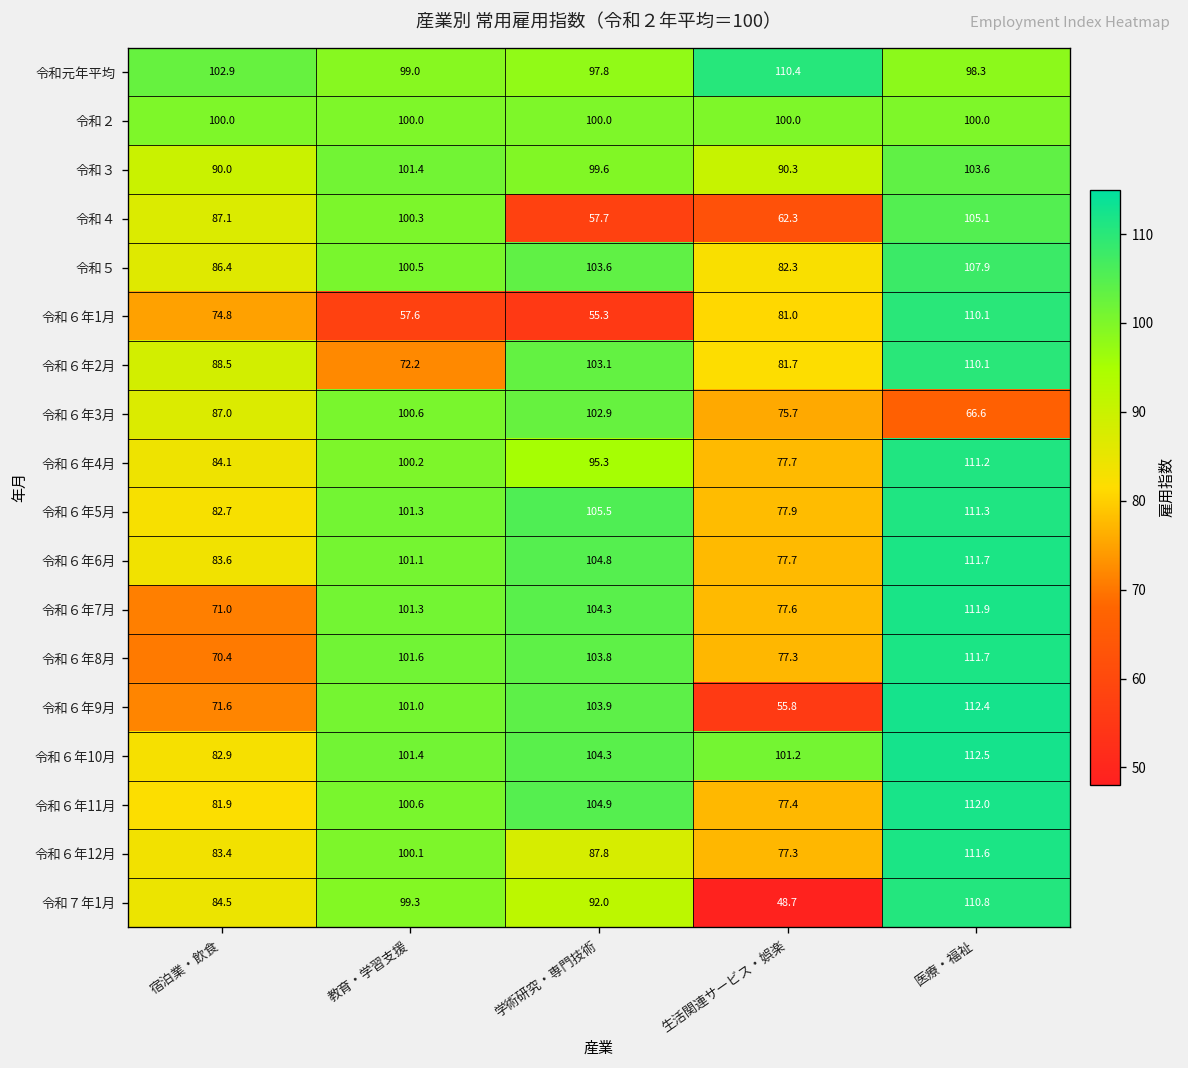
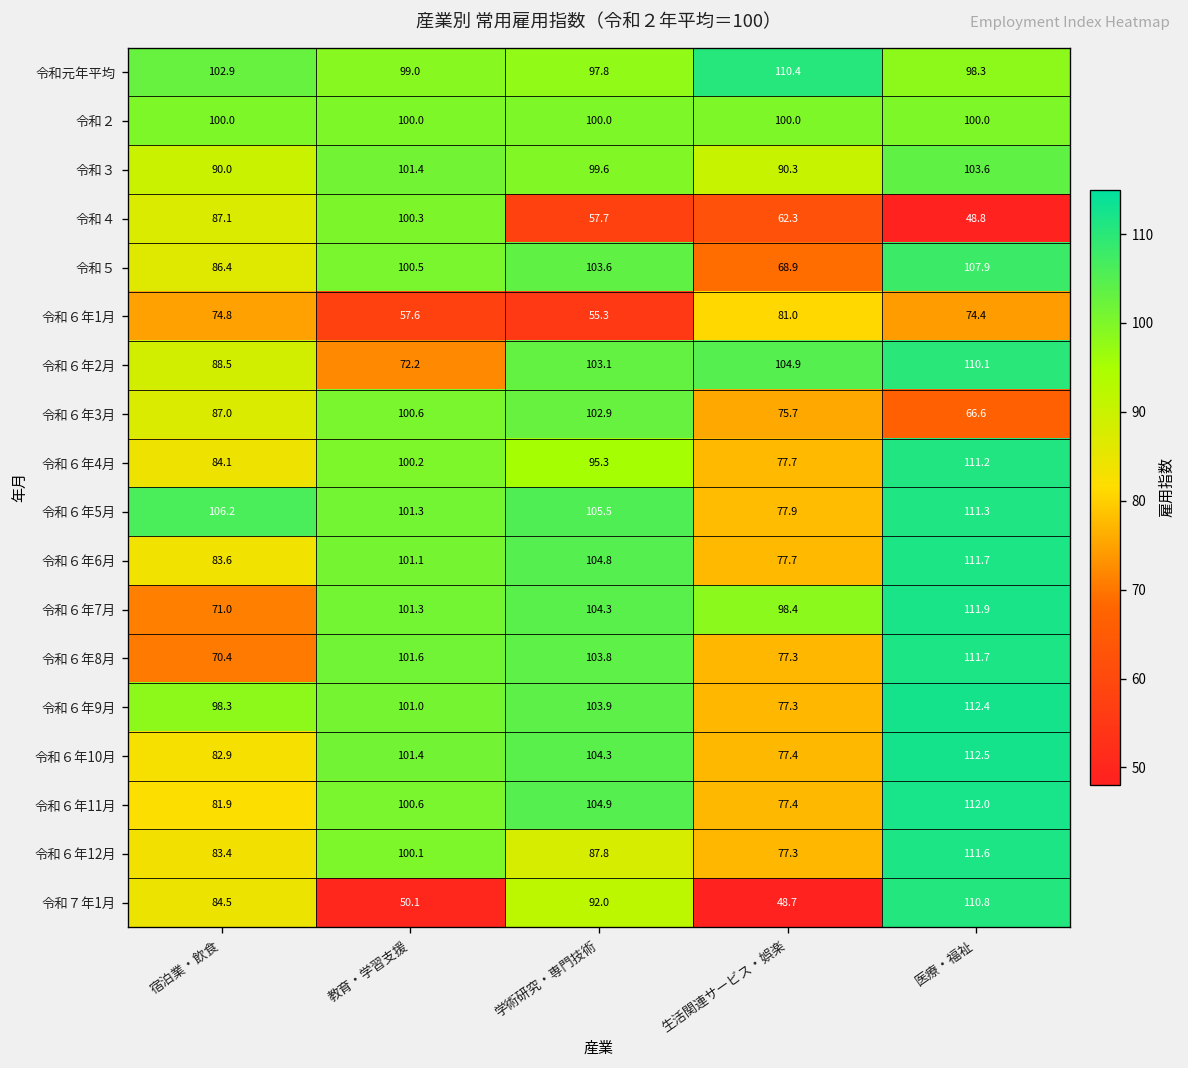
  {
    "令和元年平均": {
      "宿泊業・飲食": 102.9,
      "教育・学習支援": 99.0,
      "学術研究・専門技術": 97.8,
      "生活関連サービス・娯楽": 110.4,
      "医療・福祉": 98.3
    },
    "令和２": {
      "宿泊業・飲食": 100.0,
      "教育・学習支援": 100.0,
      "学術研究・専門技術": 100.0,
      "生活関連サービス・娯楽": 100.0,
      "医療・福祉": 100.0
    },
    "令和３": {
      "宿泊業・飲食": 90.0,
      "教育・学習支援": 101.4,
      "学術研究・専門技術": 99.6,
      "生活関連サービス・娯楽": 90.3,
      "医療・福祉": 103.6
    },
    "令和４": {
      "宿泊業・飲食": 87.1,
      "教育・学習支援": 100.3,
      "学術研究・専門技術": 57.7,
      "生活関連サービス・娯楽": 62.3,
-     "医療・福祉": 105.1
+     "医療・福祉": 48.8
    },
    "令和５": {
      "宿泊業・飲食": 86.4,
      "教育・学習支援": 100.5,
      "学術研究・専門技術": 103.6,
-     "生活関連サービス・娯楽": 82.3,
+     "生活関連サービス・娯楽": 68.9,
      "医療・福祉": 107.9
    },
    "令和６年1月": {
      "宿泊業・飲食": 74.8,
      "教育・学習支援": 57.6,
      "学術研究・専門技術": 55.3,
      "生活関連サービス・娯楽": 81.0,
-     "医療・福祉": 110.1
+     "医療・福祉": 74.4
    },
    "令和６年2月": {
      "宿泊業・飲食": 88.5,
      "教育・学習支援": 72.2,
      "学術研究・専門技術": 103.1,
-     "生活関連サービス・娯楽": 81.7,
+     "生活関連サービス・娯楽": 104.9,
      "医療・福祉": 110.1
    },
    "令和６年3月": {
      "宿泊業・飲食": 87.0,
      "教育・学習支援": 100.6,
      "学術研究・専門技術": 102.9,
      "生活関連サービス・娯楽": 75.7,
      "医療・福祉": 66.6
    },
    "令和６年4月": {
      "宿泊業・飲食": 84.1,
      "教育・学習支援": 100.2,
      "学術研究・専門技術": 95.3,
      "生活関連サービス・娯楽": 77.7,
      "医療・福祉": 111.2
    },
    "令和６年5月": {
-     "宿泊業・飲食": 82.7,
+     "宿泊業・飲食": 106.2,
      "教育・学習支援": 101.3,
      "学術研究・専門技術": 105.5,
      "生活関連サービス・娯楽": 77.9,
      "医療・福祉": 111.3
    },
    "令和６年6月": {
      "宿泊業・飲食": 83.6,
      "教育・学習支援": 101.1,
      "学術研究・専門技術": 104.8,
      "生活関連サービス・娯楽": 77.7,
      "医療・福祉": 111.7
    },
    "令和６年7月": {
      "宿泊業・飲食": 71.0,
      "教育・学習支援": 101.3,
      "学術研究・専門技術": 104.3,
-     "生活関連サービス・娯楽": 77.6,
+     "生活関連サービス・娯楽": 98.4,
      "医療・福祉": 111.9
    },
    "令和６年8月": {
      "宿泊業・飲食": 70.4,
      "教育・学習支援": 101.6,
      "学術研究・専門技術": 103.8,
      "生活関連サービス・娯楽": 77.3,
      "医療・福祉": 111.7
    },
    "令和６年9月": {
-     "宿泊業・飲食": 71.6,
+     "宿泊業・飲食": 98.3,
      "教育・学習支援": 101.0,
      "学術研究・専門技術": 103.9,
-     "生活関連サービス・娯楽": 55.8,
+     "生活関連サービス・娯楽": 77.3,
      "医療・福祉": 112.4
    },
    "令和６年10月": {
      "宿泊業・飲食": 82.9,
      "教育・学習支援": 101.4,
      "学術研究・専門技術": 104.3,
-     "生活関連サービス・娯楽": 101.2,
+     "生活関連サービス・娯楽": 77.4,
      "医療・福祉": 112.5
    },
    "令和６年11月": {
      "宿泊業・飲食": 81.9,
      "教育・学習支援": 100.6,
      "学術研究・専門技術": 104.9,
      "生活関連サービス・娯楽": 77.4,
      "医療・福祉": 112.0
    },
    "令和６年12月": {
      "宿泊業・飲食": 83.4,
      "教育・学習支援": 100.1,
      "学術研究・専門技術": 87.8,
      "生活関連サービス・娯楽": 77.3,
      "医療・福祉": 111.6
    },
    "令和７年1月": {
      "宿泊業・飲食": 84.5,
-     "教育・学習支援": 99.3,
+     "教育・学習支援": 50.1,
      "学術研究・専門技術": 92.0,
      "生活関連サービス・娯楽": 48.7,
      "医療・福祉": 110.8
    }
  }
